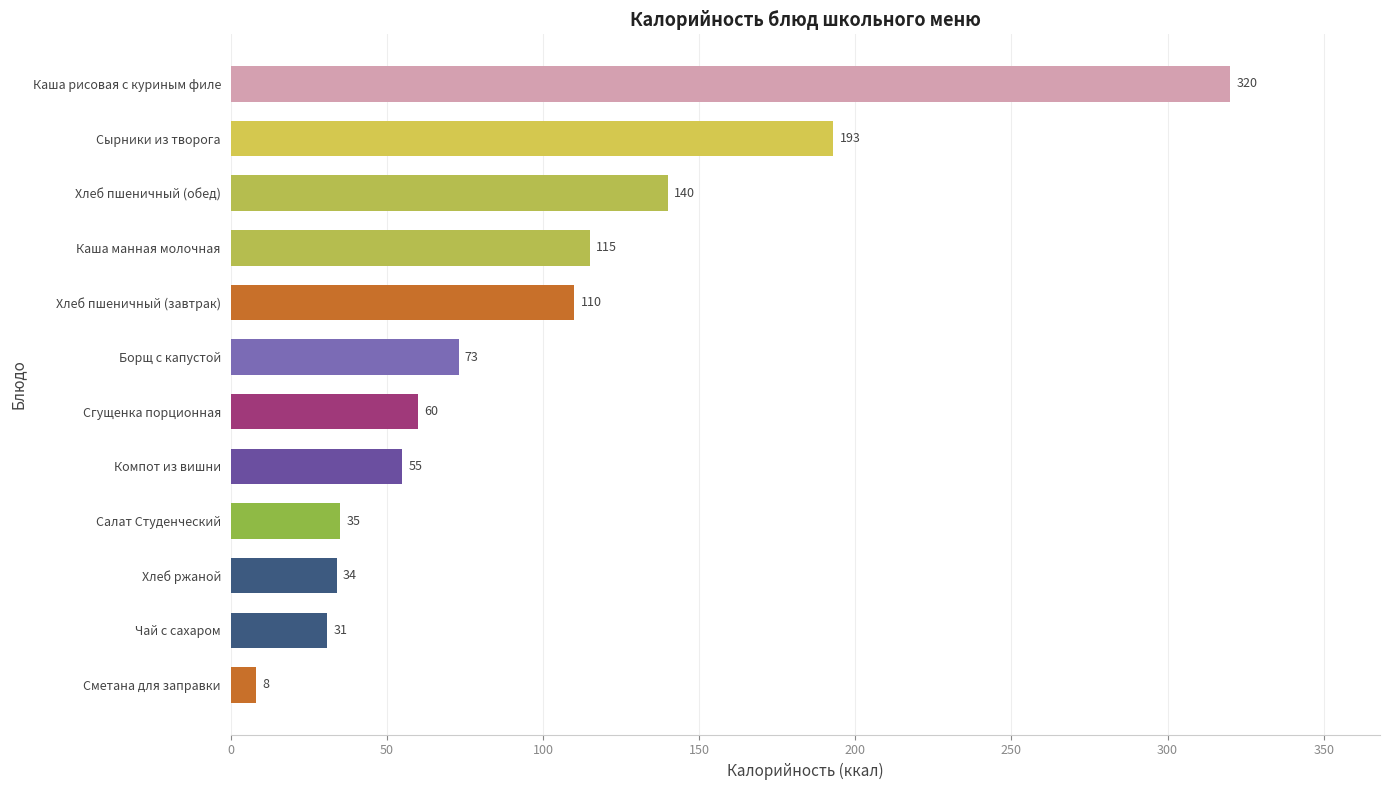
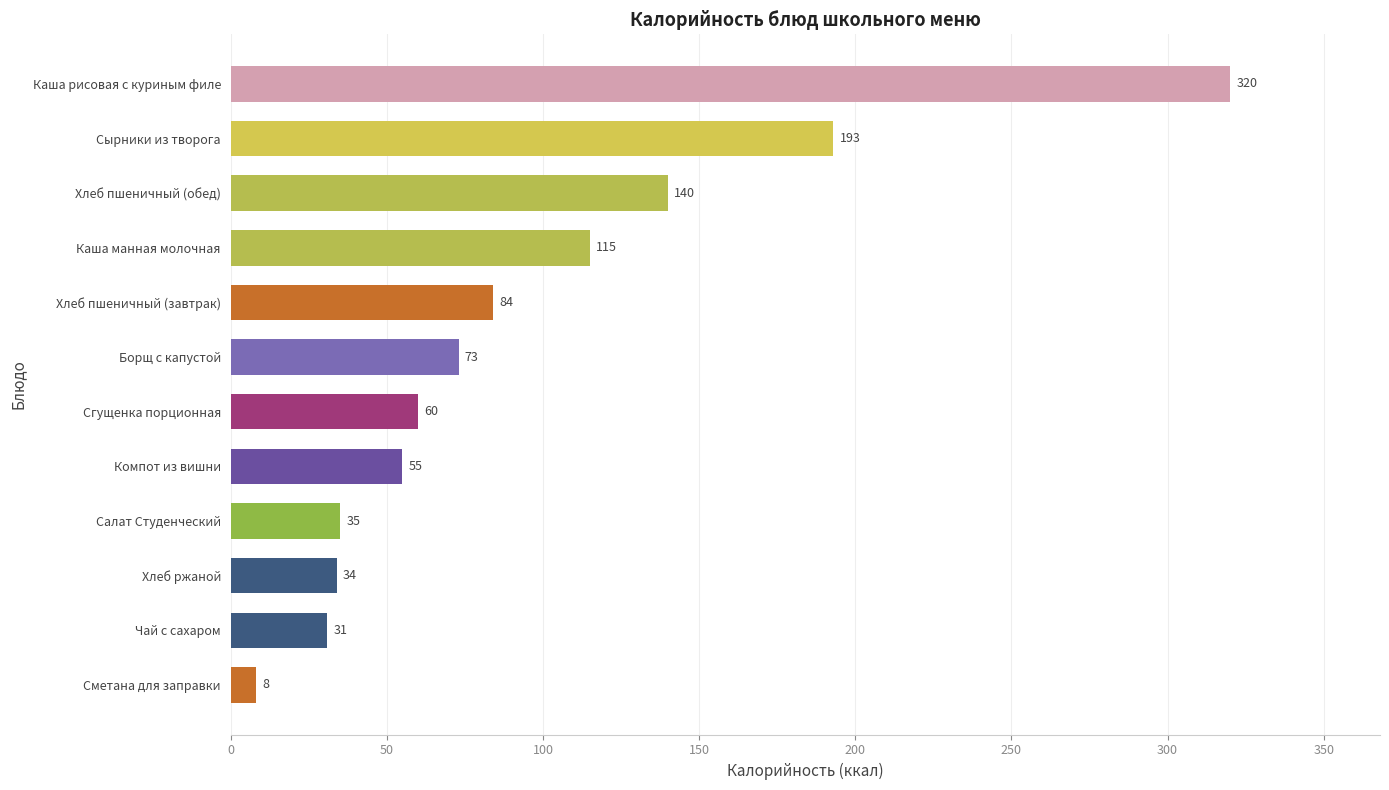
  {
    "Каша рисовая с куриным филе": 320,
    "Сырники из творога": 193,
    "Хлеб пшеничный (обед)": 140,
    "Каша манная молочная": 115,
-   "Хлеб пшеничный (завтрак)": 110,
+   "Хлеб пшеничный (завтрак)": 84,
    "Борщ с капустой": 73,
    "Сгущенка порционная": 60,
    "Компот из вишни": 55,
    "Салат Студенческий": 35,
    "Хлеб ржаной": 34,
    "Чай с сахаром": 31,
    "Сметана для заправки": 8
  }
